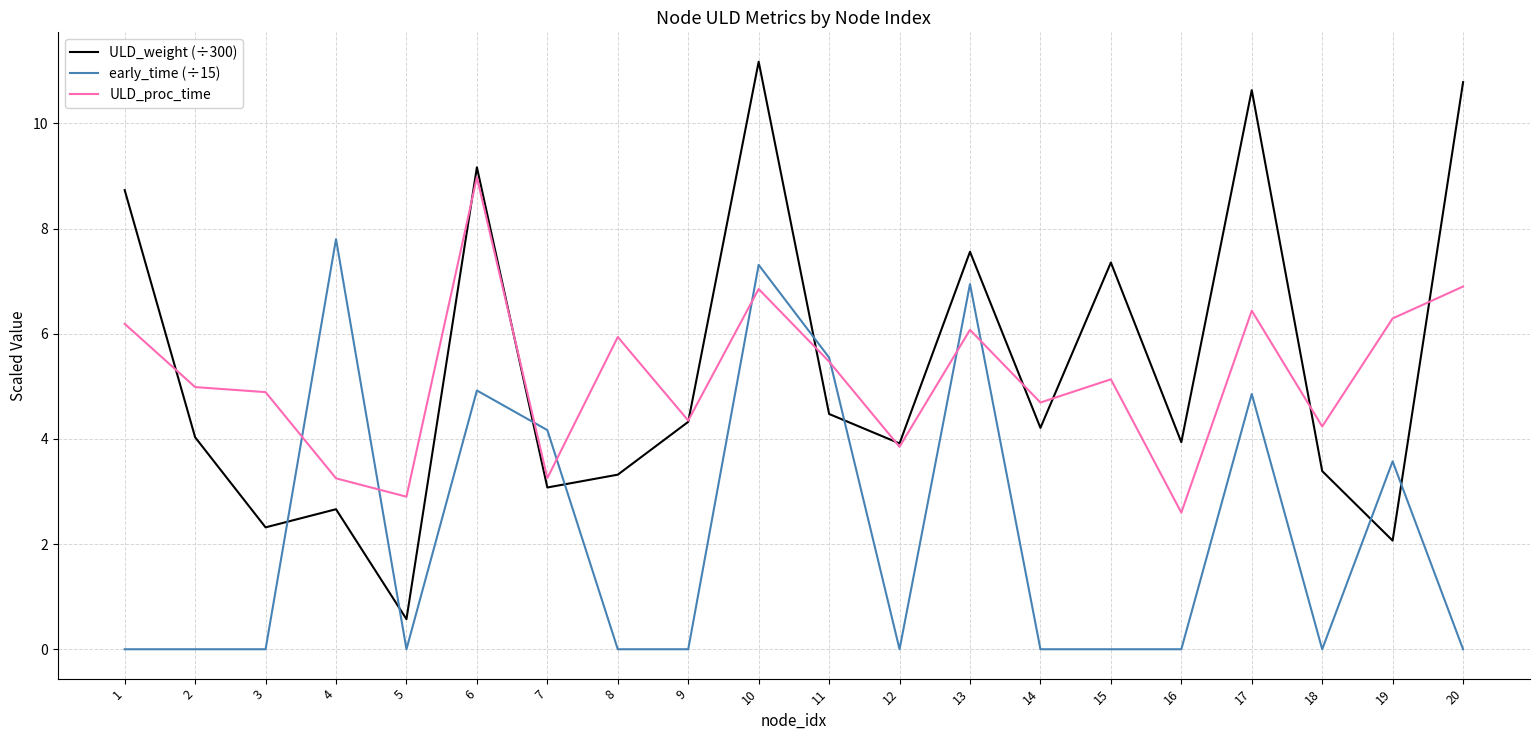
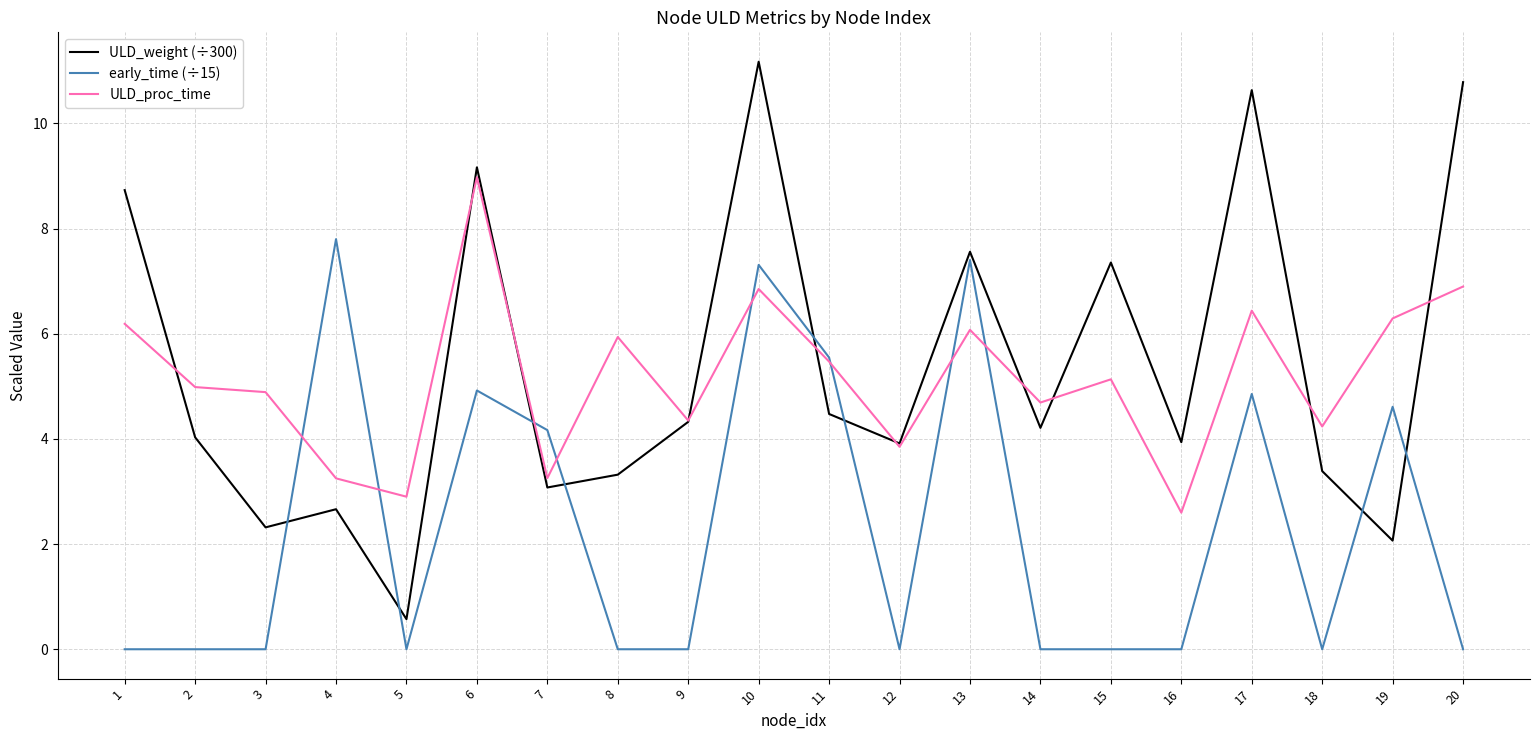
  {
    "ULD_weight (÷300)": {
      "1": 8.7,
      "2": 4.0,
      "3": 2.3,
      "4": 2.7,
      "5": 0.6,
      "6": 9.2,
      "7": 3.1,
      "8": 3.3,
      "10": 11.2,
      "11": 4.5,
      "12": 3.9,
      "13": 7.6,
      "14": 4.2,
      "15": 7.4,
      "16": 3.9,
      "17": 10.6,
      "18": 3.4,
      "19": 2.1,
      "20": 10.8
    },
    "early_time (÷15)": {
      "1": 0.0,
      "2": 0.0,
      "3": 0.0,
      "4": 7.8,
      "5": 0.0,
      "6": 4.9,
      "7": 4.2,
      "8": 0.0,
      "9": 0.0,
      "10": 7.3,
      "11": 5.5,
      "12": 0.0,
-     "13": 6.9,
+     "13": 7.4,
      "14": 0.0,
      "15": 0.0,
      "16": 0.0,
      "17": 4.9,
      "18": 0.0,
-     "19": 3.6,
+     "19": 4.6,
      "20": 0.0
    },
    "ULD_proc_time": {
      "1": 6.2,
      "2": 5.0,
      "3": 4.9,
      "4": 3.2,
      "5": 2.9,
      "6": 9.0,
      "7": 3.3,
      "8": 5.9,
      "10": 6.8,
      "11": 5.5,
      "12": 3.8,
      "13": 6.1,
      "14": 4.7,
      "15": 5.1,
      "16": 2.6,
      "17": 6.4,
      "18": 4.2,
      "19": 6.3,
      "20": 6.9
    }
  }
